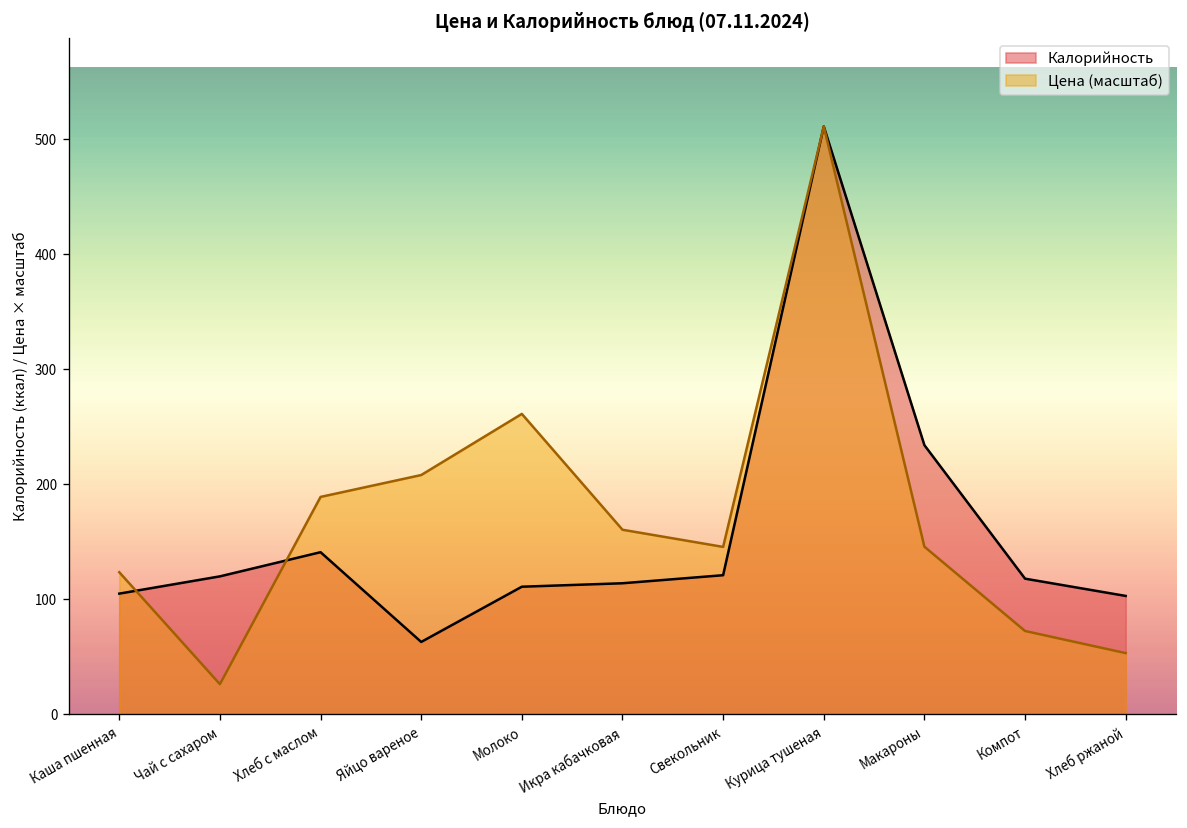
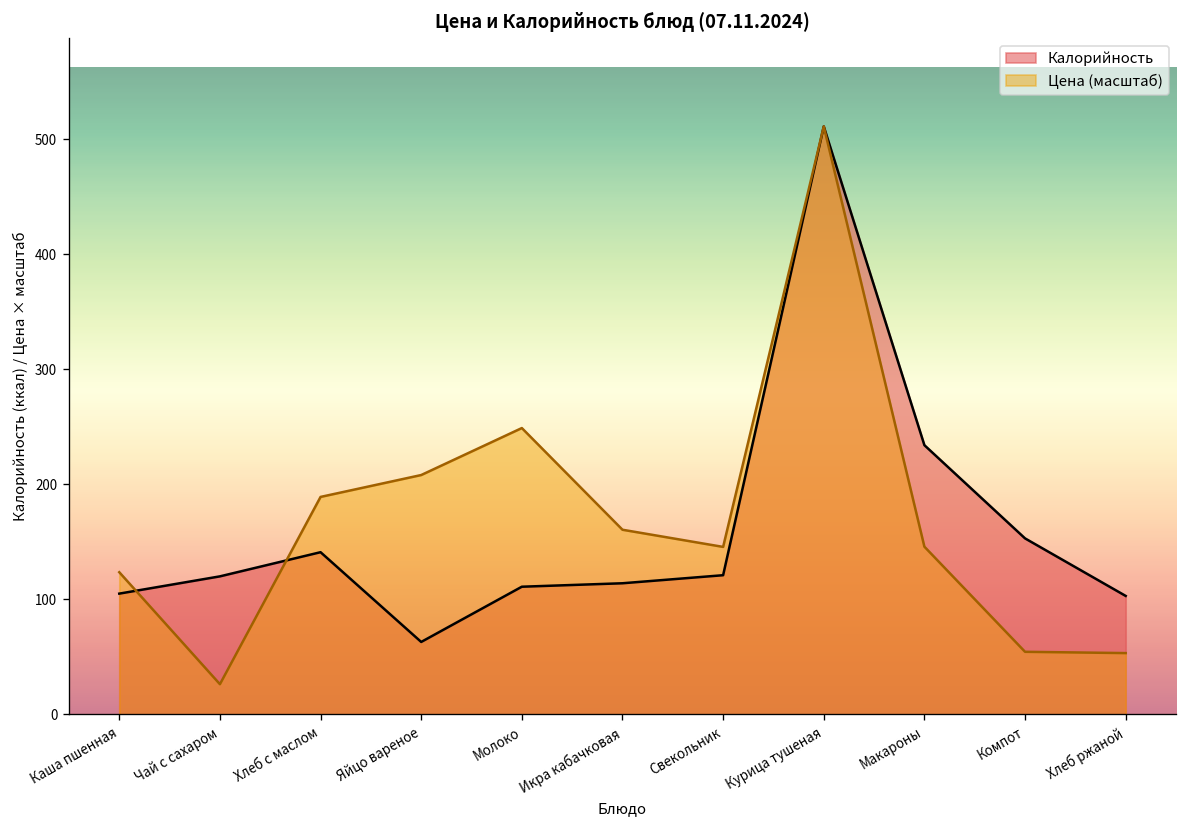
  {
    "Калорийность": {
      "Каша пшенная": 110,
      "Чай с сахаром": 120,
      "Хлеб с маслом": 140,
      "Яйцо вареное": 60,
      "Молоко": 110,
      "Икра кабачковая": 110,
      "Свекольник": 120,
      "Макароны": 230,
-     "Компот": 120,
+     "Компот": 150,
      "Хлеб ржаной": 100
    },
    "Цена (масштаб)": {
      "Каша пшенная": 120,
      "Чай с сахаром": 30,
      "Хлеб с маслом": 190,
      "Яйцо вареное": 210,
-     "Молоко": 260,
+     "Молоко": 250,
      "Икра кабачковая": 160,
      "Свекольник": 150,
      "Макароны": 150,
-     "Компот": 70,
+     "Компот": 50,
      "Хлеб ржаной": 50
    }
  }
